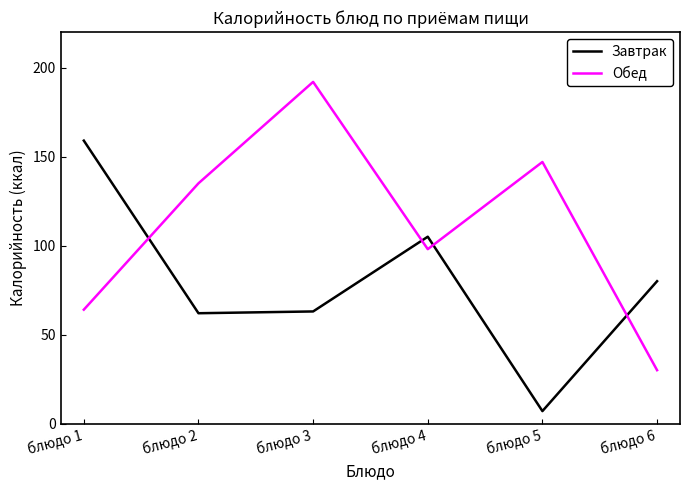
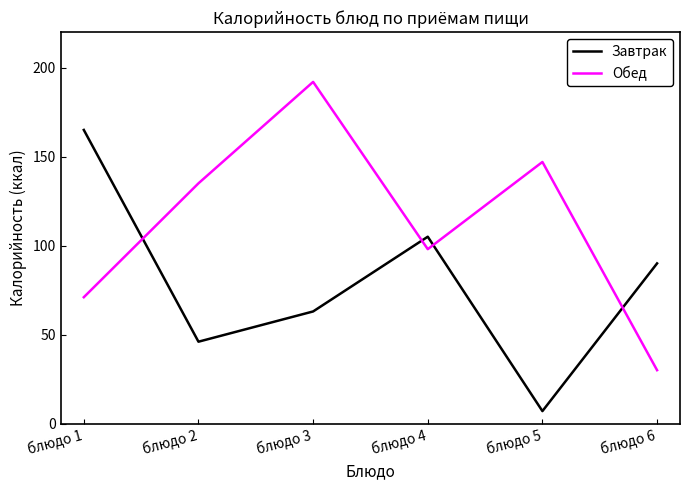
  {
    "Завтрак": {
-     "блюдо 1": 159,
-     "блюдо 2": 62,
+     "блюдо 1": 165,
+     "блюдо 2": 46,
      "блюдо 3": 63,
      "блюдо 4": 105,
      "блюдо 5": 7,
-     "блюдо 6": 80
+     "блюдо 6": 90
    },
    "Обед": {
-     "блюдо 1": 64,
+     "блюдо 1": 71,
      "блюдо 2": 135,
      "блюдо 3": 192,
      "блюдо 4": 98,
      "блюдо 5": 147,
      "блюдо 6": 30
    }
  }
